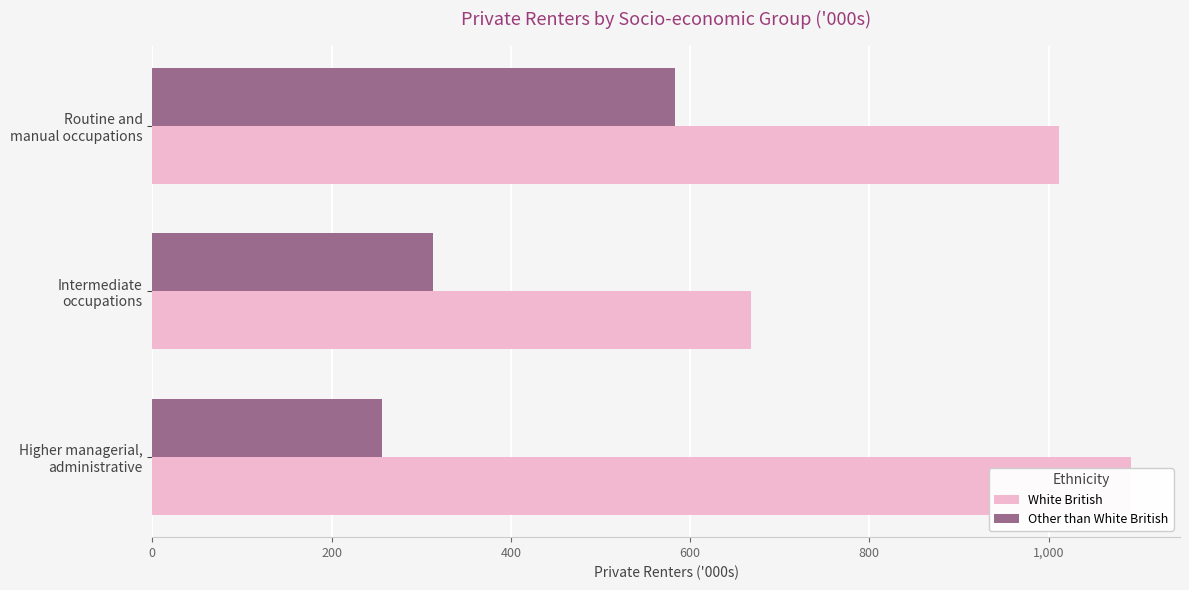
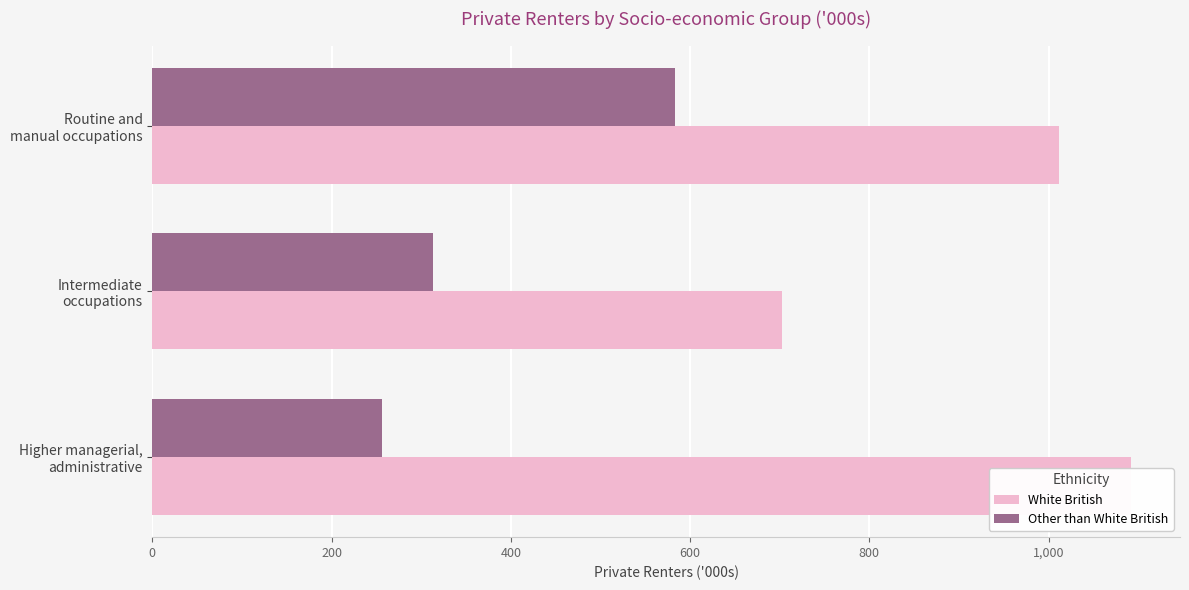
  {
    "White British": {
      "Routine and manual occupations": "1,010",
-     "Intermediate occupations": "670"
+     "Intermediate occupations": "700"
    },
    "Other than White British": {
      "Routine and manual occupations": "580",
      "Intermediate occupations": "310",
      "Higher managerial, administrative": "260"
    }
  }
